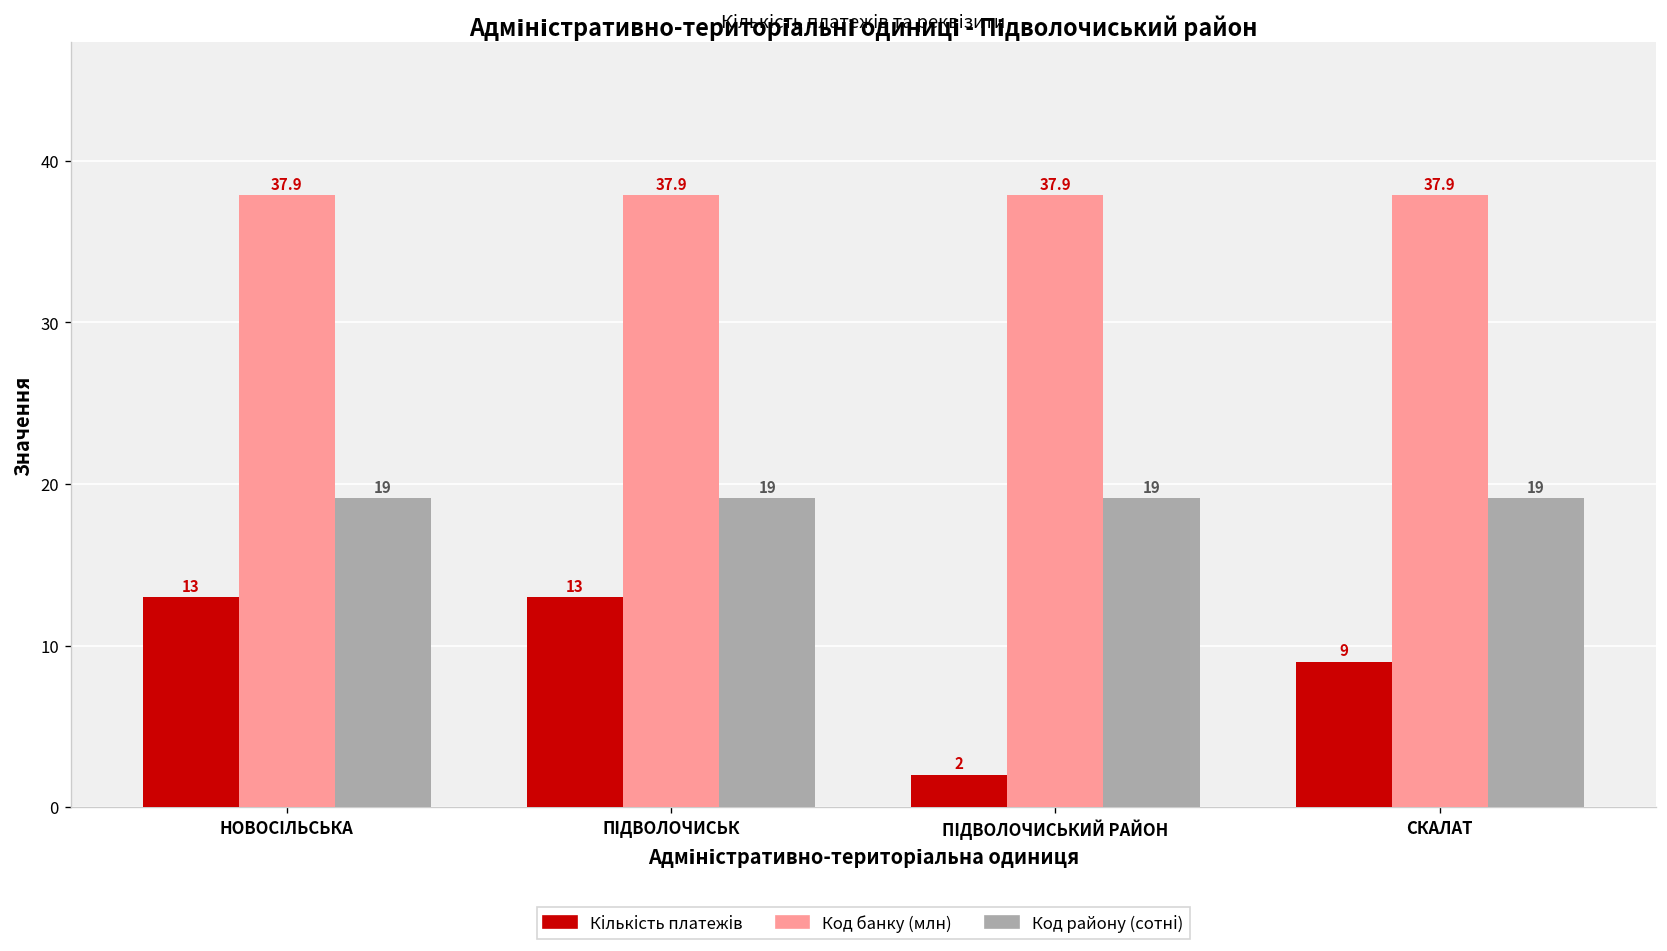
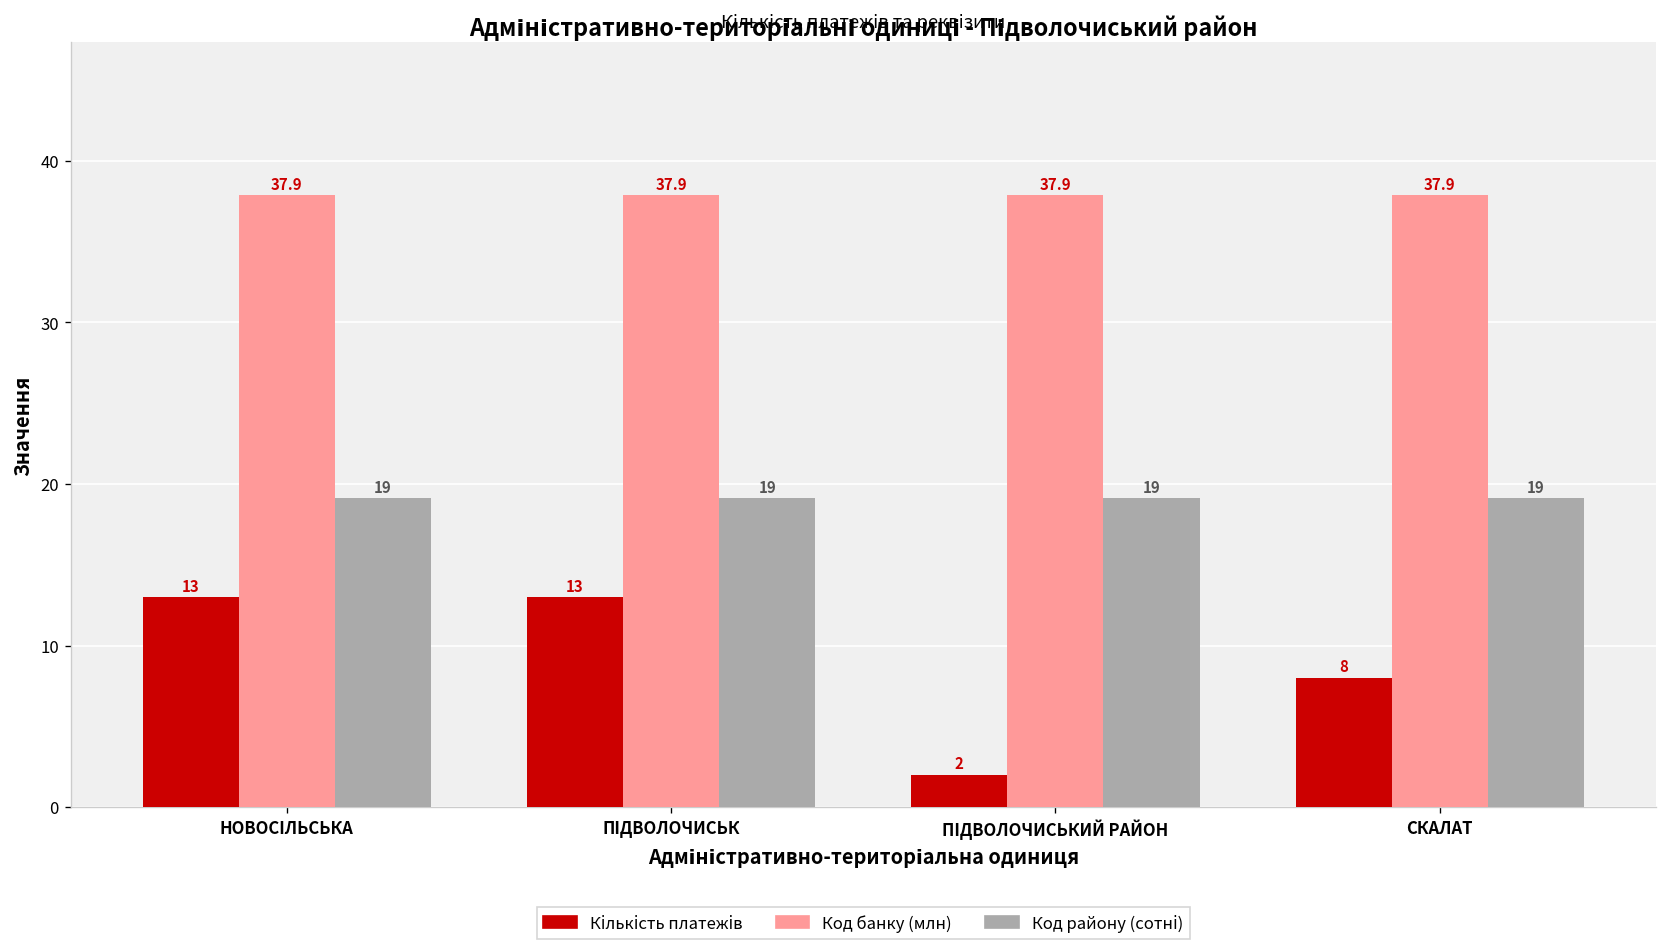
  {
    "Кількість платежів": {
      "НОВОСIЛЬСЬКА": 13,
      "ПIДВОЛОЧИСЬК": 13,
      "ПIДВОЛОЧИСЬКИЙ РАЙОН": 2,
-     "СКАЛАТ": 9
+     "СКАЛАТ": 8
    },
    "Код банку (млн)": {
      "НОВОСIЛЬСЬКА": 37.9,
      "ПIДВОЛОЧИСЬК": 37.9,
      "ПIДВОЛОЧИСЬКИЙ РАЙОН": 37.9,
      "СКАЛАТ": 37.9
    },
    "Код району (сотні)": {
      "НОВОСIЛЬСЬКА": 19,
      "ПIДВОЛОЧИСЬК": 19,
      "ПIДВОЛОЧИСЬКИЙ РАЙОН": 19,
      "СКАЛАТ": 19
    }
  }
